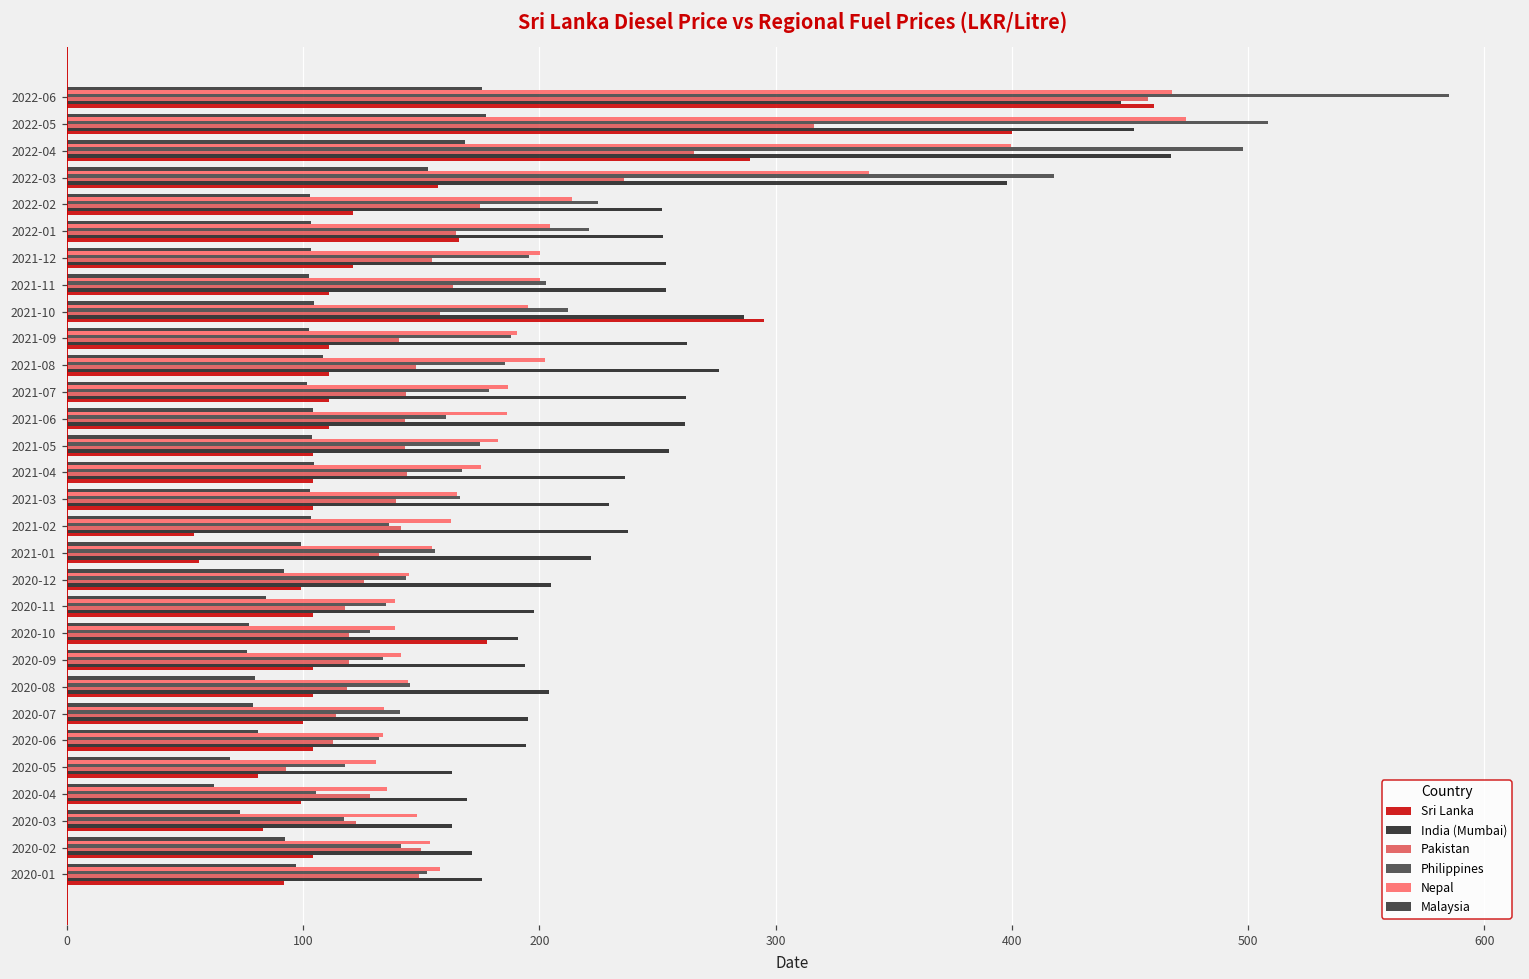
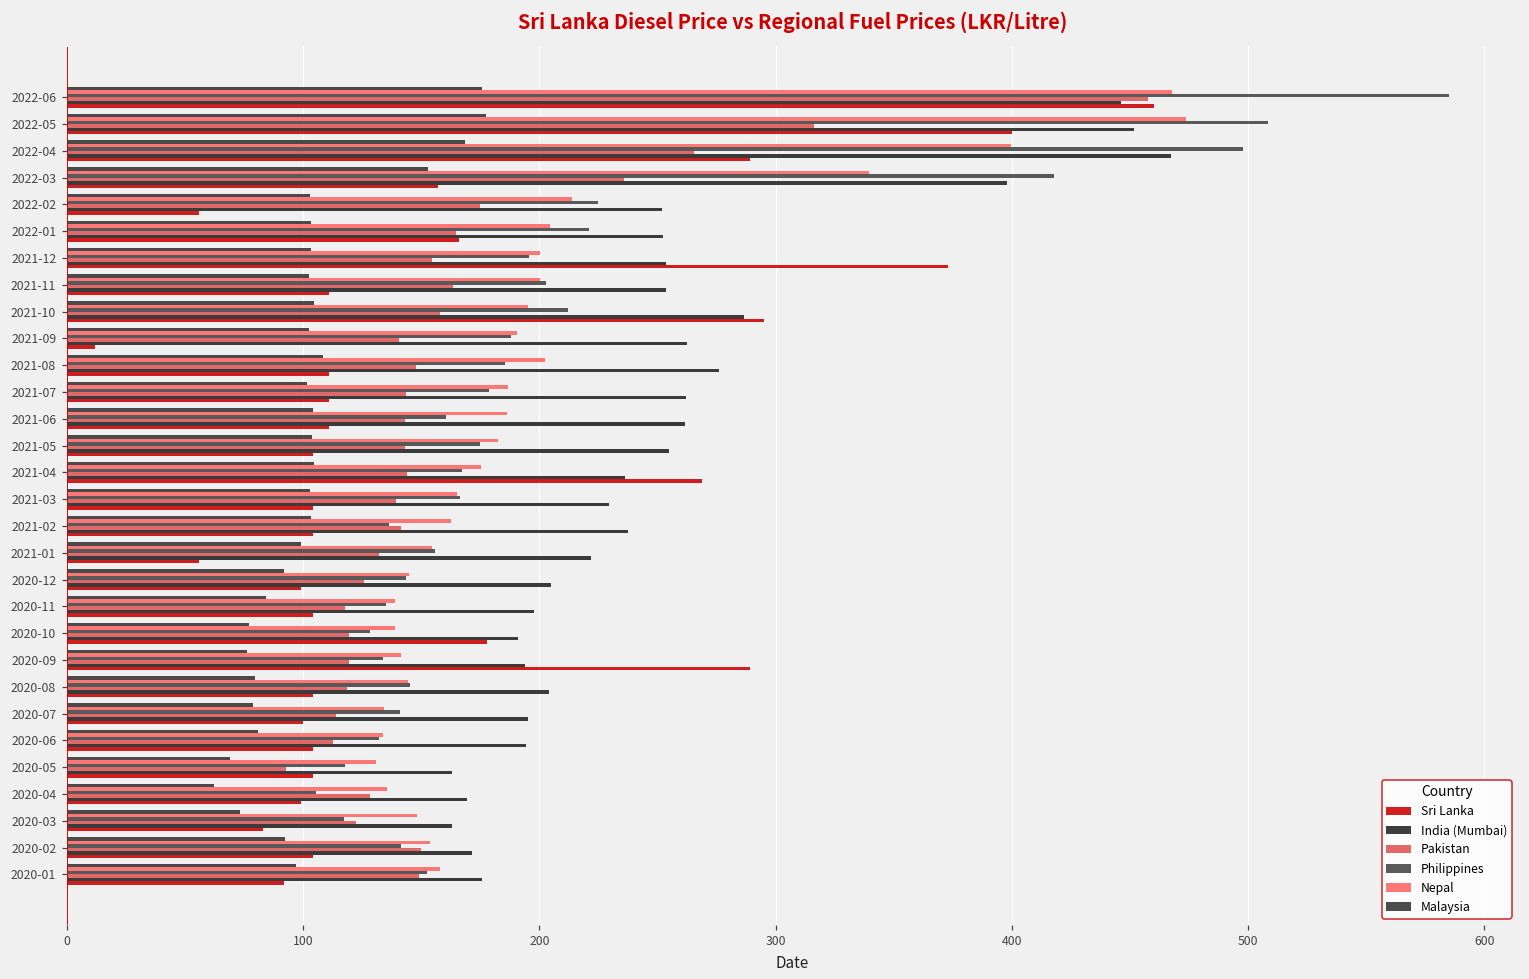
  {
    "Sri Lanka": {
      "2022-06": 460,
      "2022-05": 400,
      "2022-04": 289,
      "2022-03": 157,
-     "2022-02": 121,
+     "2022-02": 56,
      "2022-01": 166,
-     "2021-12": 121,
+     "2021-12": 373,
      "2021-11": 111,
      "2021-10": 295,
-     "2021-09": 111,
+     "2021-09": 12,
      "2021-08": 111,
      "2021-07": 111,
      "2021-06": 111,
      "2021-05": 104,
-     "2021-04": 104,
+     "2021-04": 269,
      "2021-03": 104,
-     "2021-02": 54,
+     "2021-02": 104,
      "2021-01": 56,
      "2020-12": 99,
      "2020-11": 104,
      "2020-10": 178,
-     "2020-09": 104,
+     "2020-09": 289,
      "2020-08": 104,
      "2020-07": 100,
      "2020-06": 104,
-     "2020-05": 81,
+     "2020-05": 104,
      "2020-04": 99,
      "2020-03": 83,
      "2020-02": 104,
      "2020-01": 92
    }
  }
